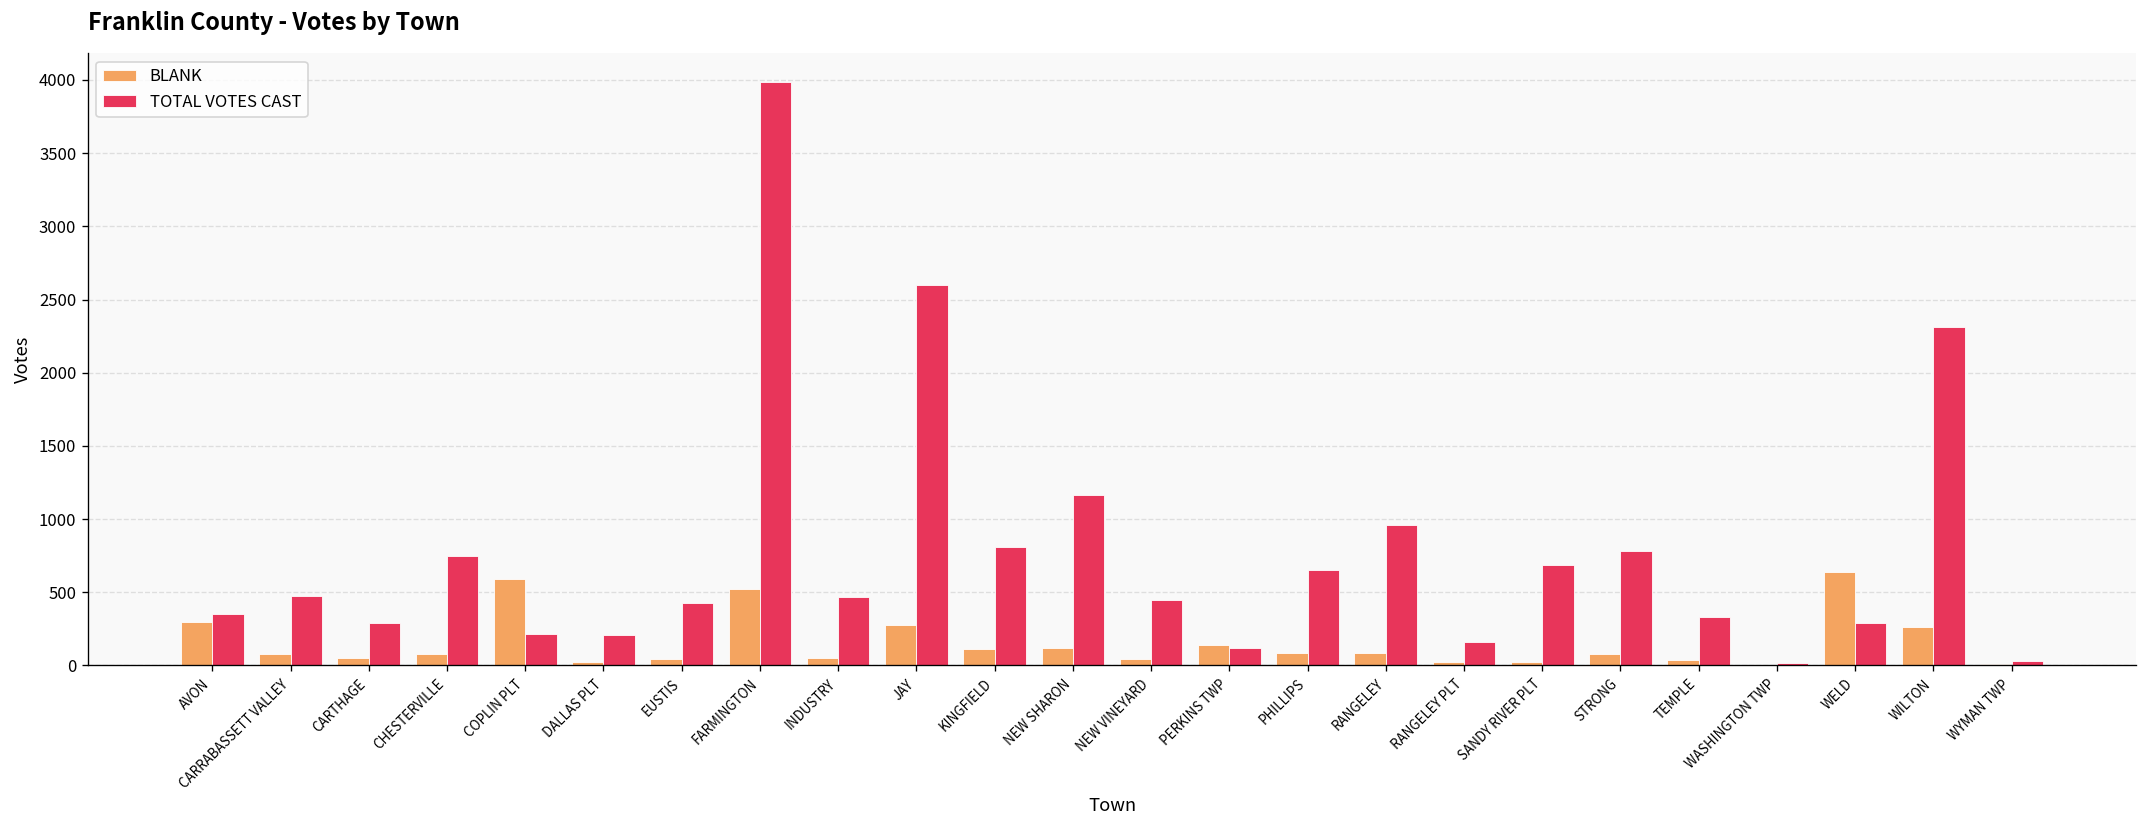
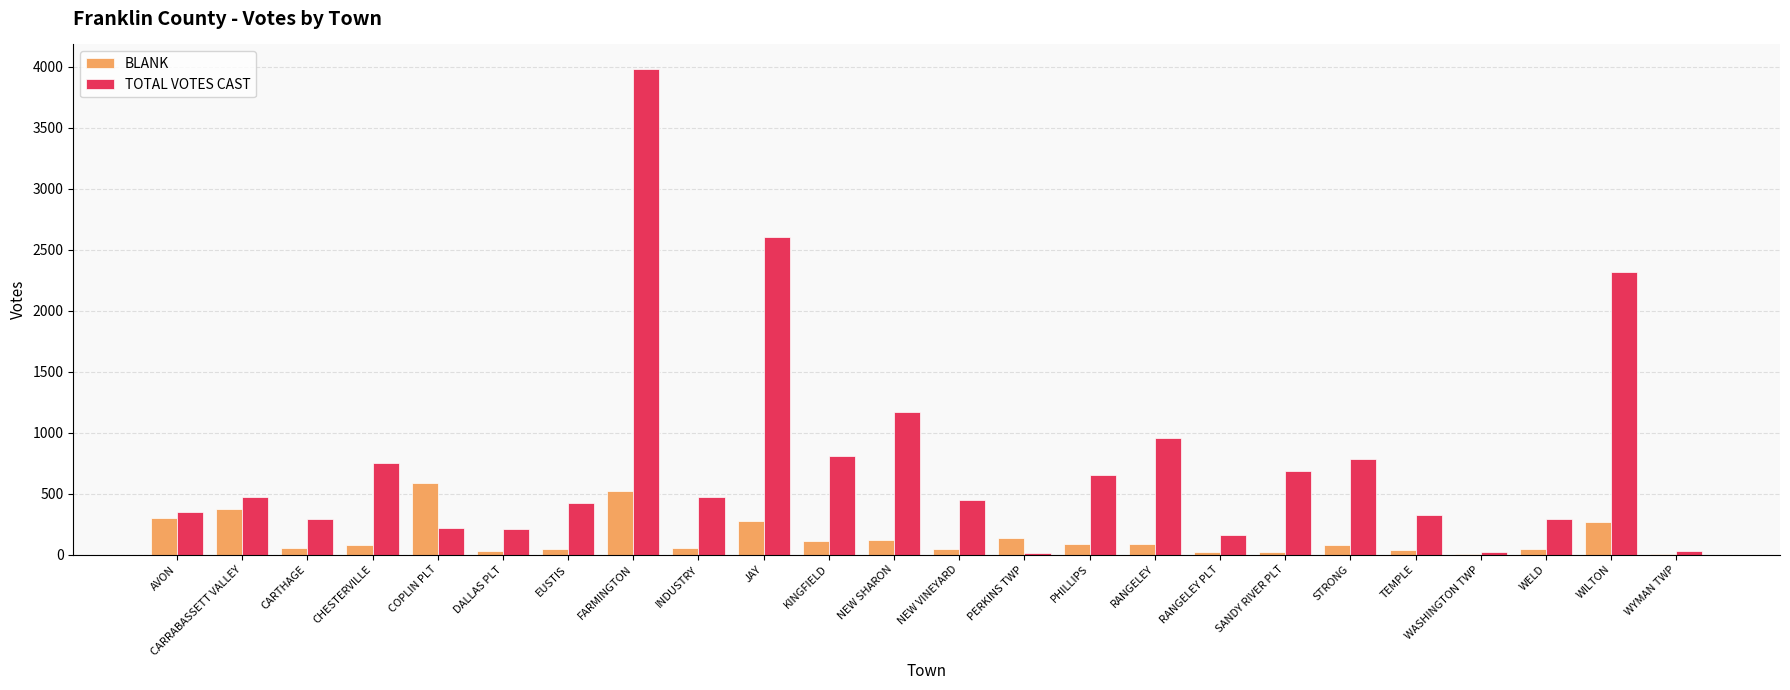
  {
    "BLANK": {
      "AVON": 300,
-     "CARRABASSETT VALLEY": 80,
+     "CARRABASSETT VALLEY": 370,
      "CARTHAGE": 50,
      "CHESTERVILLE": 80,
      "COPLIN PLT": 590,
      "DALLAS PLT": 30,
      "EUSTIS": 50,
      "FARMINGTON": 520,
      "INDUSTRY": 50,
      "JAY": 280,
      "KINGFIELD": 110,
      "NEW SHARON": 120,
      "NEW VINEYARD": 40,
      "PERKINS TWP": 140,
      "PHILLIPS": 80,
      "RANGELEY": 90,
      "RANGELEY PLT": 20,
      "SANDY RIVER PLT": 20,
      "STRONG": 80,
      "TEMPLE": 40,
-     "WELD": 640,
+     "WELD": 50,
      "WILTON": 270
    },
    "TOTAL VOTES CAST": {
      "AVON": 350,
      "CARRABASSETT VALLEY": 470,
      "CARTHAGE": 290,
      "CHESTERVILLE": 750,
      "COPLIN PLT": 220,
      "DALLAS PLT": 210,
      "EUSTIS": 430,
      "FARMINGTON": 3980,
      "INDUSTRY": 470,
      "JAY": 2600,
      "KINGFIELD": 810,
      "NEW SHARON": 1170,
      "NEW VINEYARD": 450,
-     "PERKINS TWP": 120,
+     "PERKINS TWP": 10,
      "PHILLIPS": 650,
      "RANGELEY": 960,
      "RANGELEY PLT": 160,
      "SANDY RIVER PLT": 690,
      "STRONG": 780,
      "TEMPLE": 330,
      "WELD": 290,
      "WILTON": 2310,
      "WYMAN TWP": 30
    }
  }
